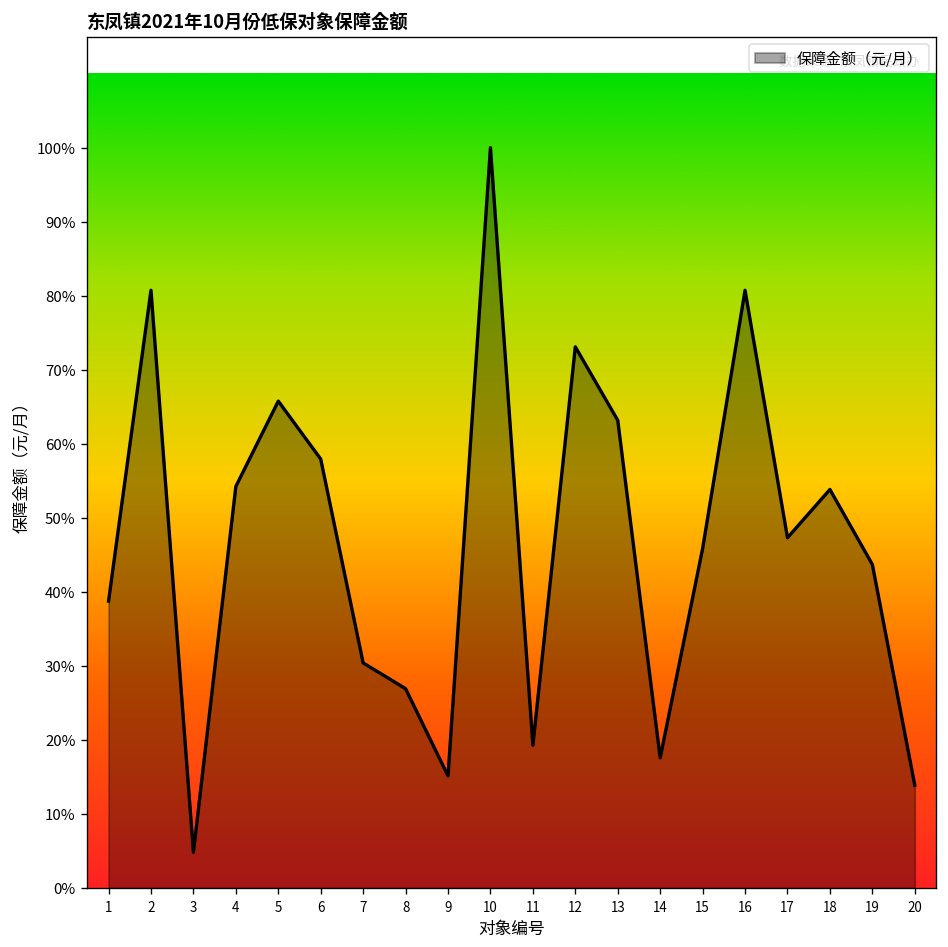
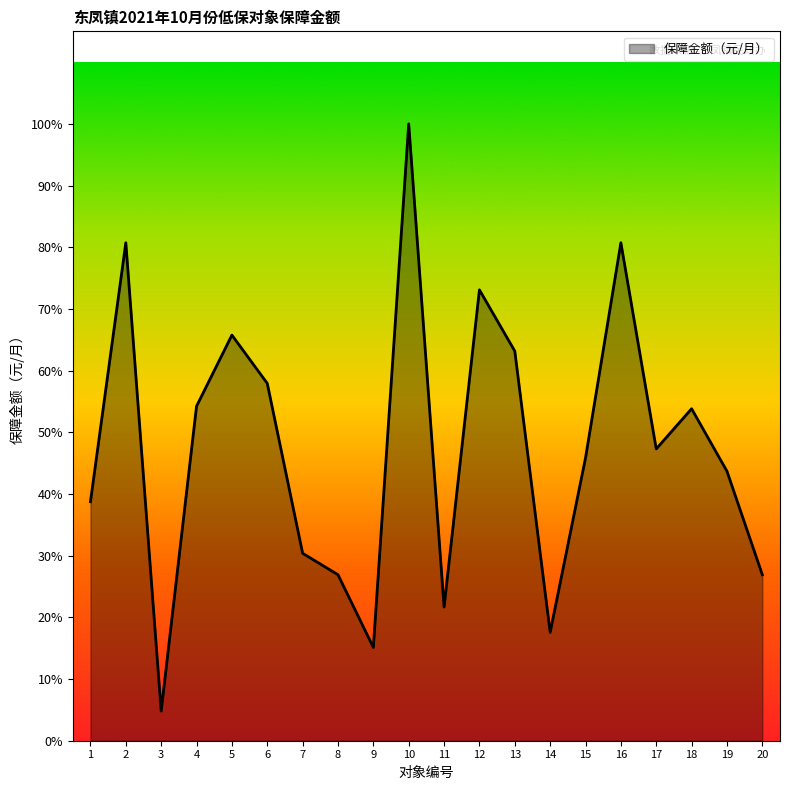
  {
    "1": "39%",
    "2": "81%",
    "3": "5%",
    "4": "54%",
    "5": "66%",
    "6": "58%",
    "7": "30%",
    "8": "27%",
    "9": "15%",
    "10": "100%",
-   "11": "19%",
+   "11": "22%",
    "12": "73%",
    "13": "63%",
    "14": "18%",
    "15": "46%",
    "16": "81%",
    "17": "47%",
    "18": "54%",
    "19": "44%",
-   "20": "14%"
+   "20": "27%"
  }
